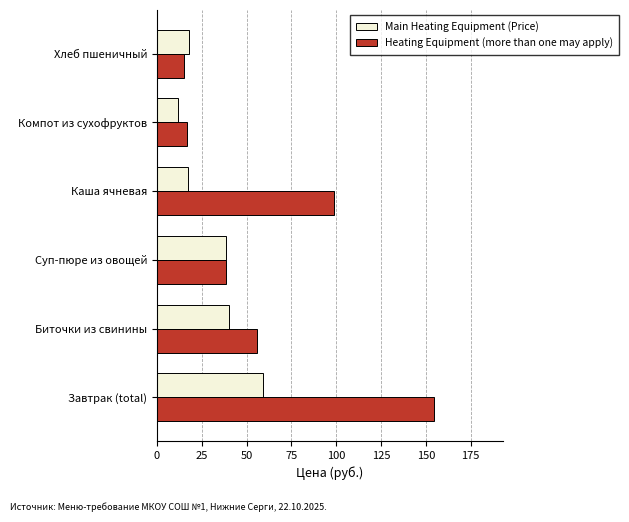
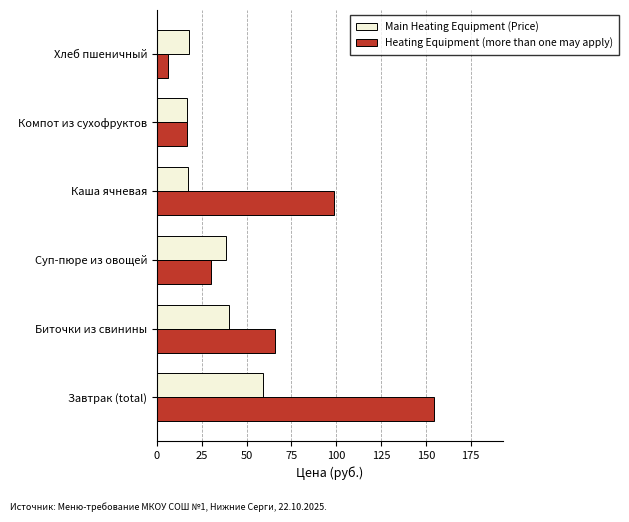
  {
    "Main Heating Equipment (Price)": {
      "Хлеб пшеничный": 18,
-     "Компот из сухофруктов": 12,
+     "Компот из сухофруктов": 17,
      "Каша ячневая": 18,
      "Суп-пюре из овощей": 39,
      "Биточки из свинины": 40,
      "Завтрак (total)": 59
    },
    "Heating Equipment (more than one may apply)": {
-     "Хлеб пшеничный": 15,
+     "Хлеб пшеничный": 6,
      "Компот из сухофруктов": 17,
      "Каша ячневая": 99,
-     "Суп-пюре из овощей": 39,
-     "Биточки из свинины": 56,
+     "Суп-пюре из овощей": 30,
+     "Биточки из свинины": 66,
      "Завтрак (total)": 155
    }
  }
